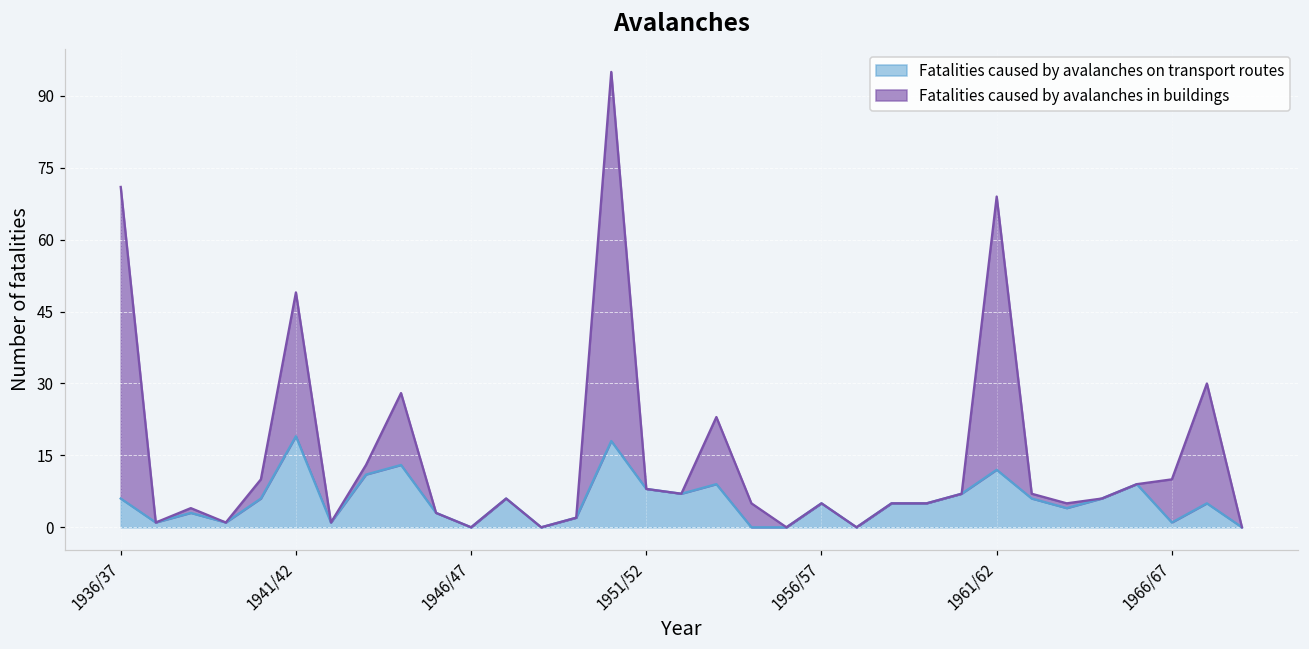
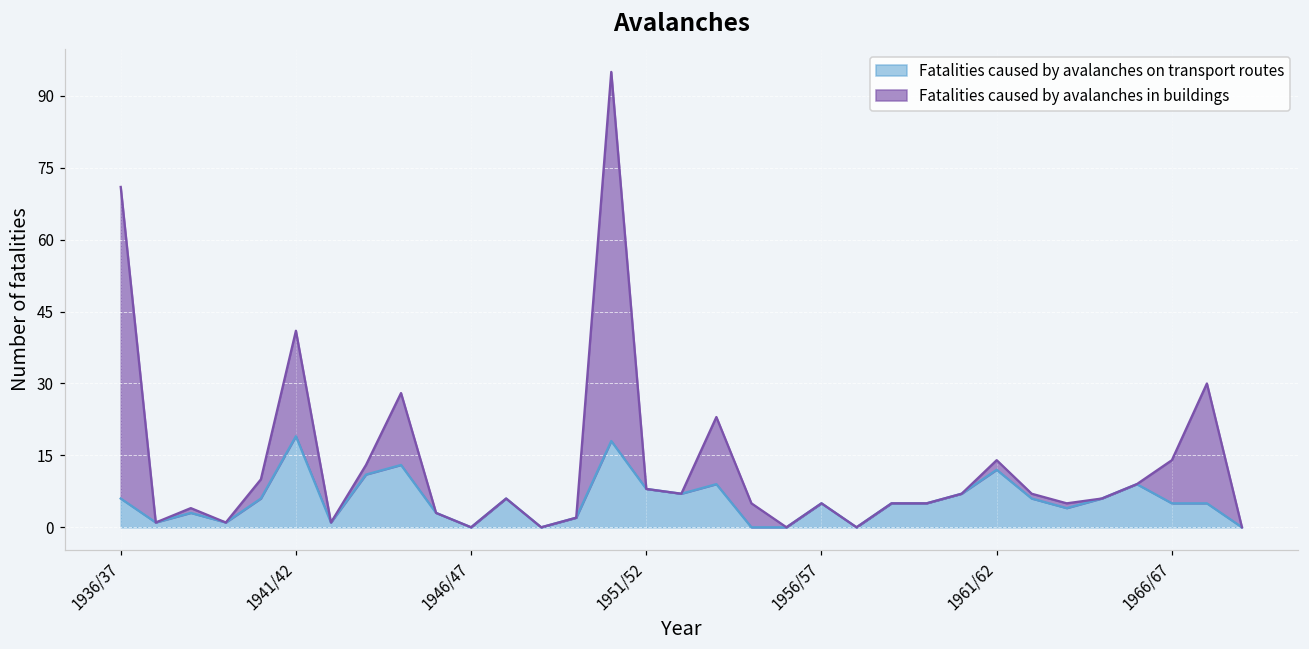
  {
    "Fatalities caused by avalanches on transport routes": {
      "1936/37": 6,
      "1941/42": 19,
      "1961/62": 12,
-     "1966/67": 1
+     "1966/67": 5
    },
    "Fatalities caused by avalanches in buildings": {
      "1936/37": 65,
-     "1941/42": 30,
-     "1961/62": 57,
+     "1941/42": 22,
+     "1961/62": 2,
      "1966/67": 9
    }
  }
